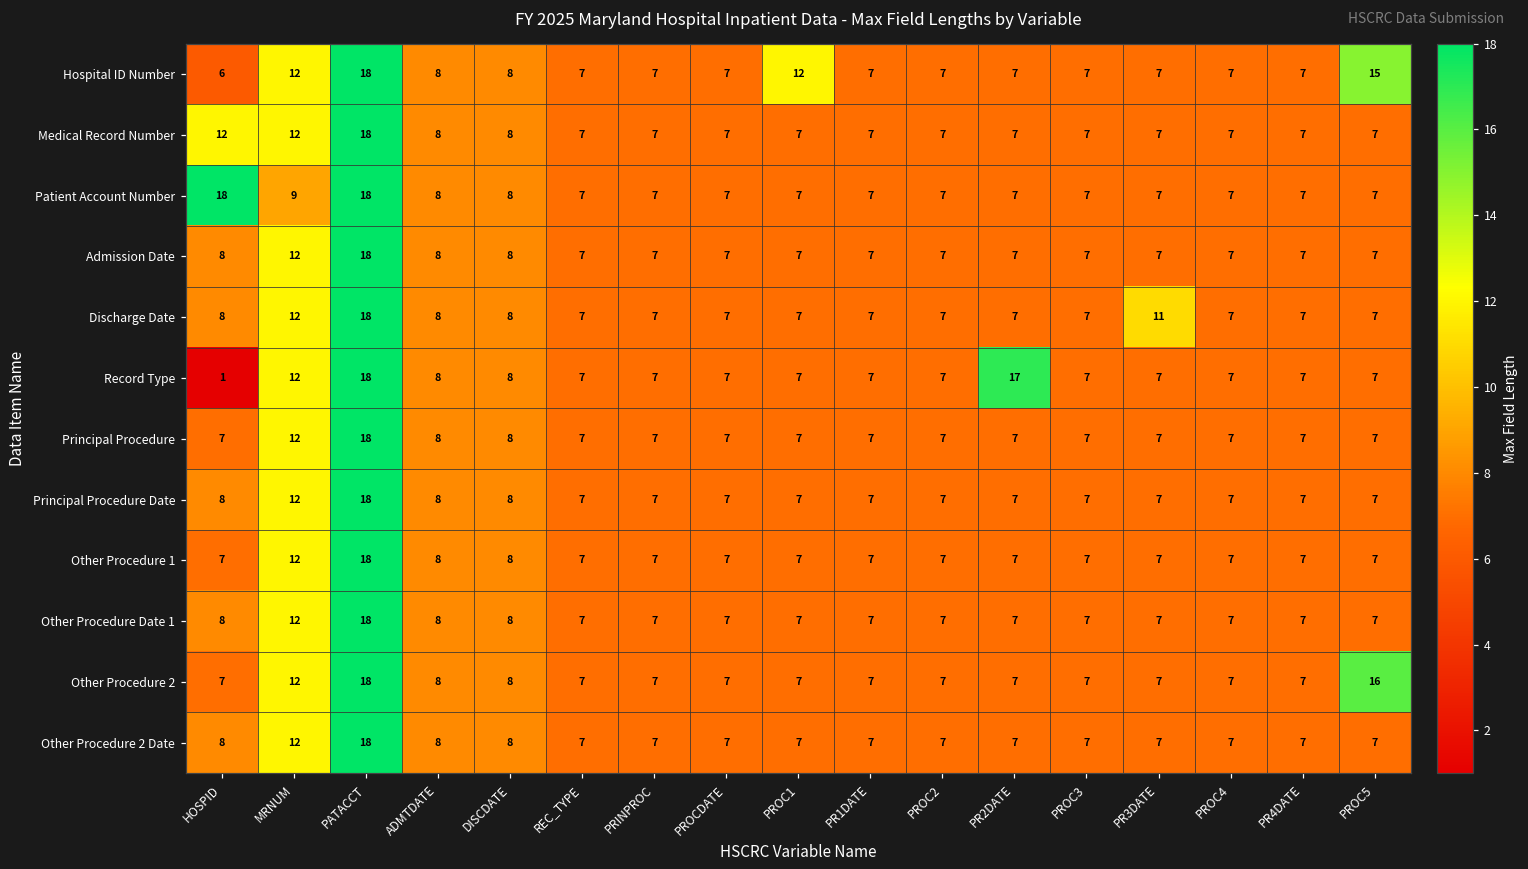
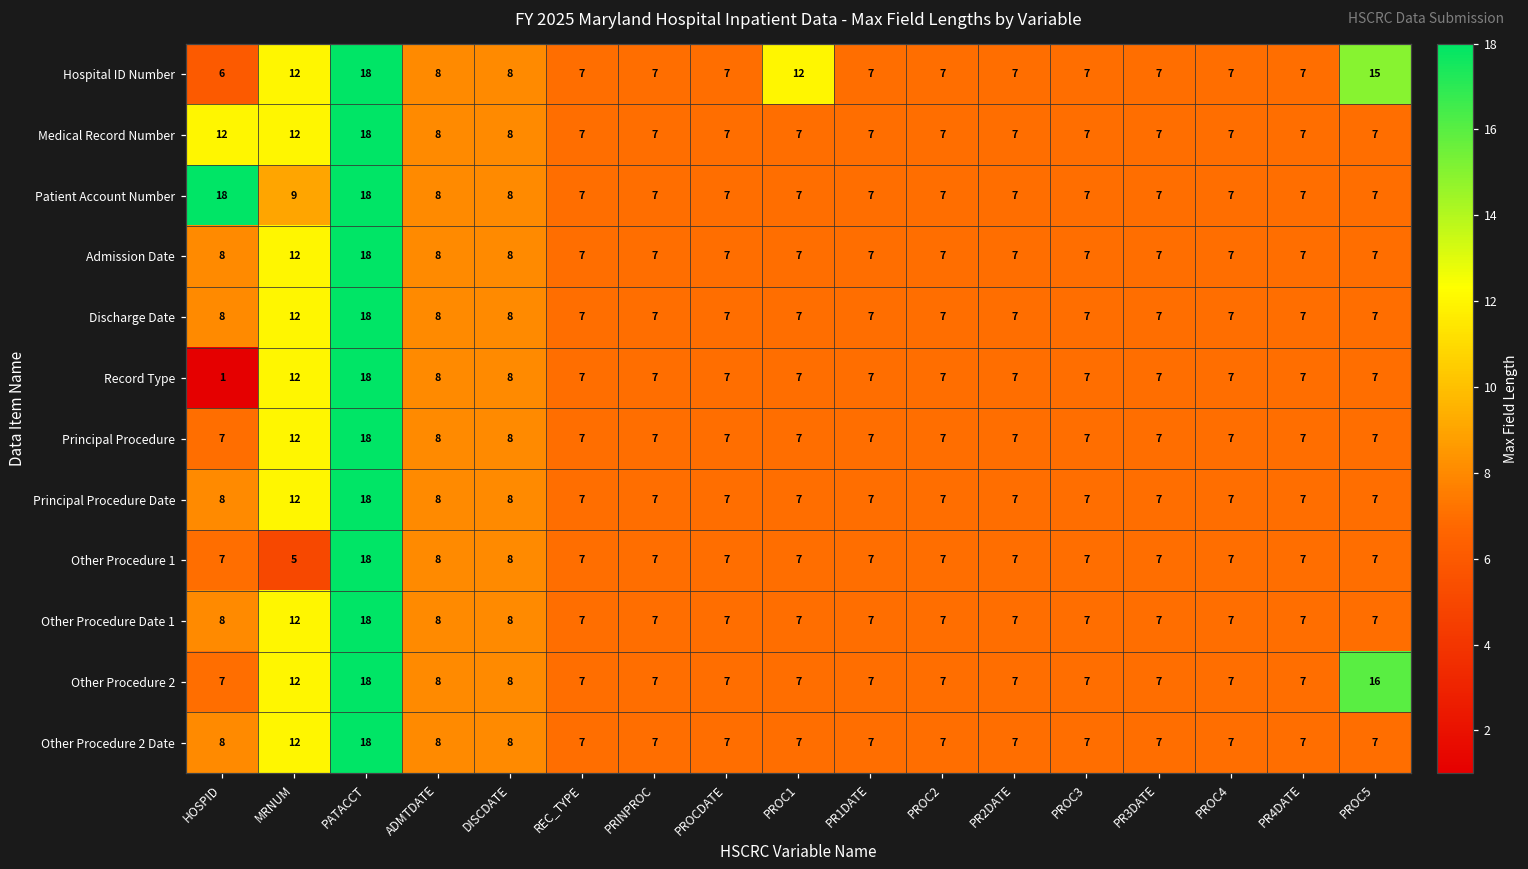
  {
    "Discharge Date": {
      "HOSPID": 8,
      "MRNUM": 12,
      "PATACCT": 18,
      "ADMTDATE": 8,
      "DISCDATE": 8,
      "REC_TYPE": 7,
      "PRINPROC": 7,
      "PROCDATE": 7,
      "PROC1": 7,
      "PR1DATE": 7,
      "PROC2": 7,
      "PR2DATE": 7,
      "PROC3": 7,
-     "PR3DATE": 11,
+     "PR3DATE": 7,
      "PROC4": 7,
      "PR4DATE": 7,
      "PROC5": 7
    },
    "Record Type": {
      "HOSPID": 1,
      "MRNUM": 12,
      "PATACCT": 18,
      "ADMTDATE": 8,
      "DISCDATE": 8,
      "REC_TYPE": 7,
      "PRINPROC": 7,
      "PROCDATE": 7,
      "PROC1": 7,
      "PR1DATE": 7,
      "PROC2": 7,
-     "PR2DATE": 17,
+     "PR2DATE": 7,
      "PROC3": 7,
      "PR3DATE": 7,
      "PROC4": 7,
      "PR4DATE": 7,
      "PROC5": 7
    },
    "Other Procedure 1": {
      "HOSPID": 7,
-     "MRNUM": 12,
+     "MRNUM": 5,
      "PATACCT": 18,
      "ADMTDATE": 8,
      "DISCDATE": 8,
      "REC_TYPE": 7,
      "PRINPROC": 7,
      "PROCDATE": 7,
      "PROC1": 7,
      "PR1DATE": 7,
      "PROC2": 7,
      "PR2DATE": 7,
      "PROC3": 7,
      "PR3DATE": 7,
      "PROC4": 7,
      "PR4DATE": 7,
      "PROC5": 7
    }
  }
